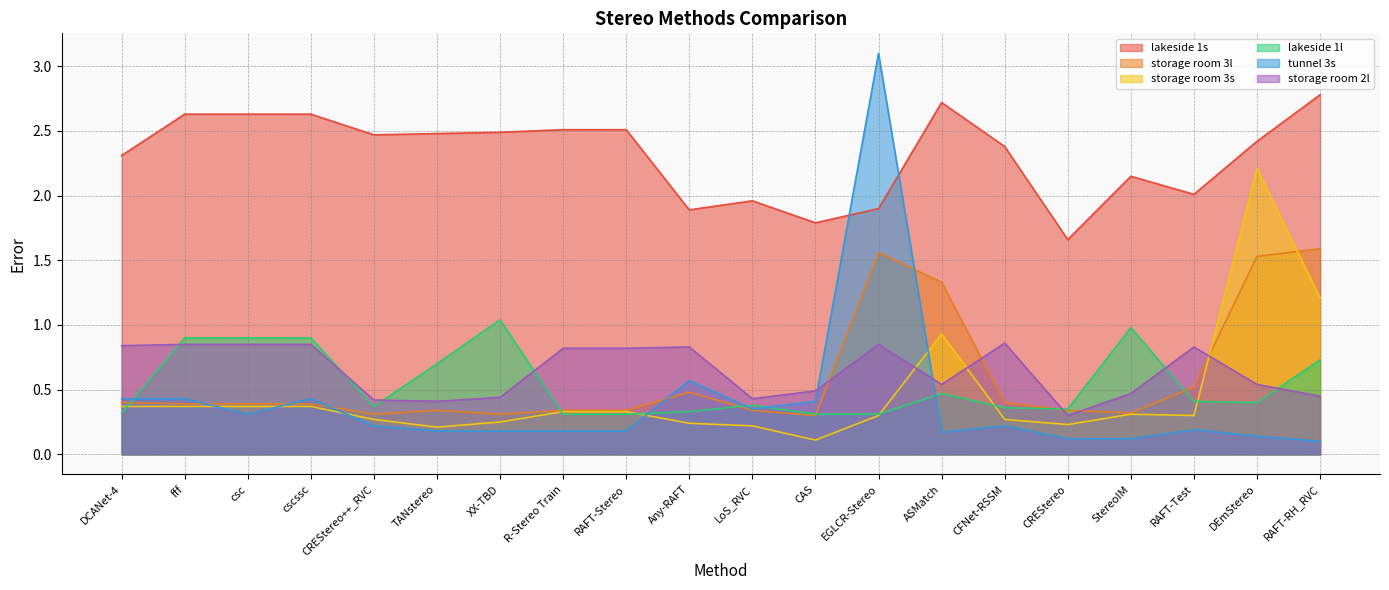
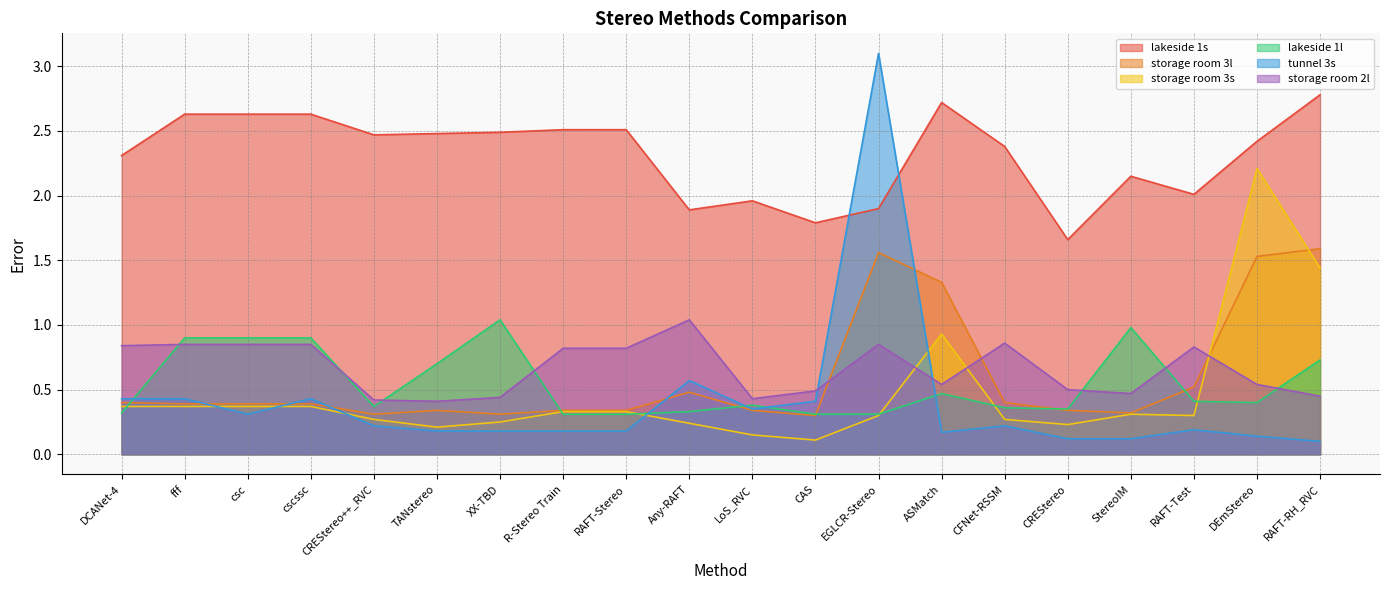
  {
    "storage room 3s": {
      "DCANet-4": 0.37,
      "fff": 0.37,
      "csc": 0.37,
      "cscssc": 0.37,
      "CREStereo++_RVC": 0.27,
      "TANstereo": 0.21,
      "XX-TBD": 0.25,
      "Any-RAFT": 0.24,
-     "LoS_RVC": 0.22,
+     "LoS_RVC": 0.15,
      "CAS": 0.11,
      "ASMatch": 0.93,
      "CFNet-RSSM": 0.27,
      "CREStereo": 0.23,
      "RAFT-Test": 0.30,
      "DEmStereo": 2.21,
-     "RAFT-RH_RVC": 1.21
+     "RAFT-RH_RVC": 1.44
    },
    "lakeside 1l": {
      "DCANet-4": 0.32,
      "fff": 0.90,
      "csc": 0.90,
      "cscssc": 0.90,
      "CREStereo++_RVC": 0.37,
      "TANstereo": 0.70,
      "XX-TBD": 1.04,
      "R-Stereo Train": 0.31,
      "RAFT-Stereo": 0.31,
      "Any-RAFT": 0.33,
      "LoS_RVC": 0.38,
      "ASMatch": 0.47,
      "CFNet-RSSM": 0.36,
      "StereoIM": 0.98,
      "RAFT-Test": 0.41,
      "DEmStereo": 0.40,
      "RAFT-RH_RVC": 0.73
    },
    "tunnel 3s": {
      "DCANet-4": 0.43,
      "fff": 0.43,
      "csc": 0.31,
      "cscssc": 0.43,
      "CREStereo++_RVC": 0.22,
      "TANstereo": 0.18,
      "XX-TBD": 0.18,
      "R-Stereo Train": 0.18,
      "RAFT-Stereo": 0.18,
      "Any-RAFT": 0.57,
      "CAS": 0.41,
      "EGLCR-Stereo": 3.10,
      "ASMatch": 0.17,
      "CFNet-RSSM": 0.22,
      "CREStereo": 0.12,
      "StereoIM": 0.12,
      "RAFT-Test": 0.19,
      "DEmStereo": 0.14,
      "RAFT-RH_RVC": 0.10
    },
    "storage room 2l": {
      "DCANet-4": 0.84,
      "fff": 0.85,
      "csc": 0.85,
      "cscssc": 0.85,
      "CREStereo++_RVC": 0.42,
      "TANstereo": 0.41,
      "XX-TBD": 0.44,
      "R-Stereo Train": 0.82,
      "RAFT-Stereo": 0.82,
-     "Any-RAFT": 0.83,
+     "Any-RAFT": 1.04,
      "LoS_RVC": 0.43,
      "CAS": 0.49,
      "EGLCR-Stereo": 0.85,
      "ASMatch": 0.54,
      "CFNet-RSSM": 0.86,
-     "CREStereo": 0.3,
+     "CREStereo": 0.5,
      "StereoIM": 0.47,
      "RAFT-Test": 0.83,
      "DEmStereo": 0.54,
      "RAFT-RH_RVC": 0.45
    }
  }
